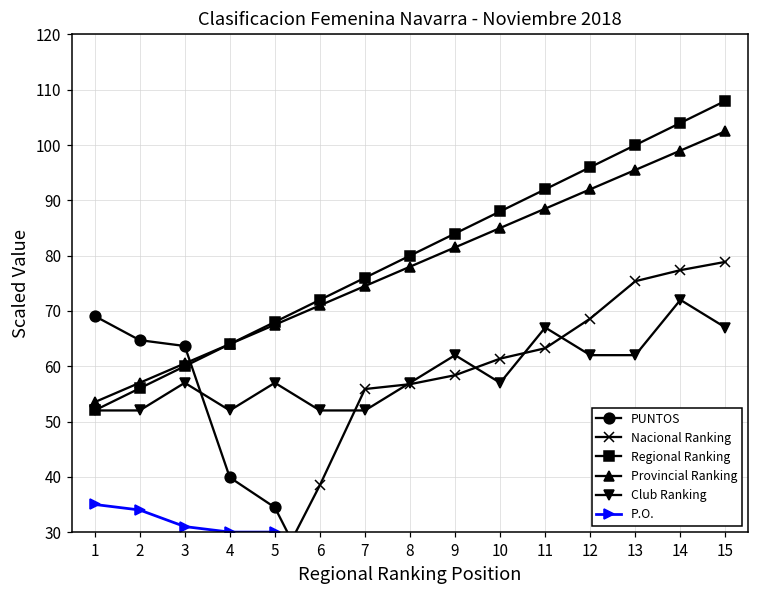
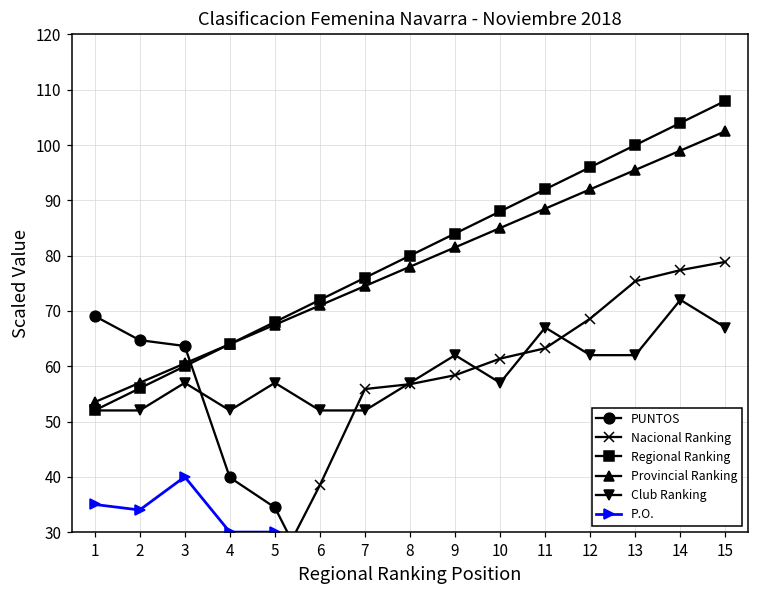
  {
    "P.O.": {
      "1": 35,
      "2": 34,
-     "3": 31,
+     "3": 40,
      "4": 30,
      "5": 30
    }
  }
